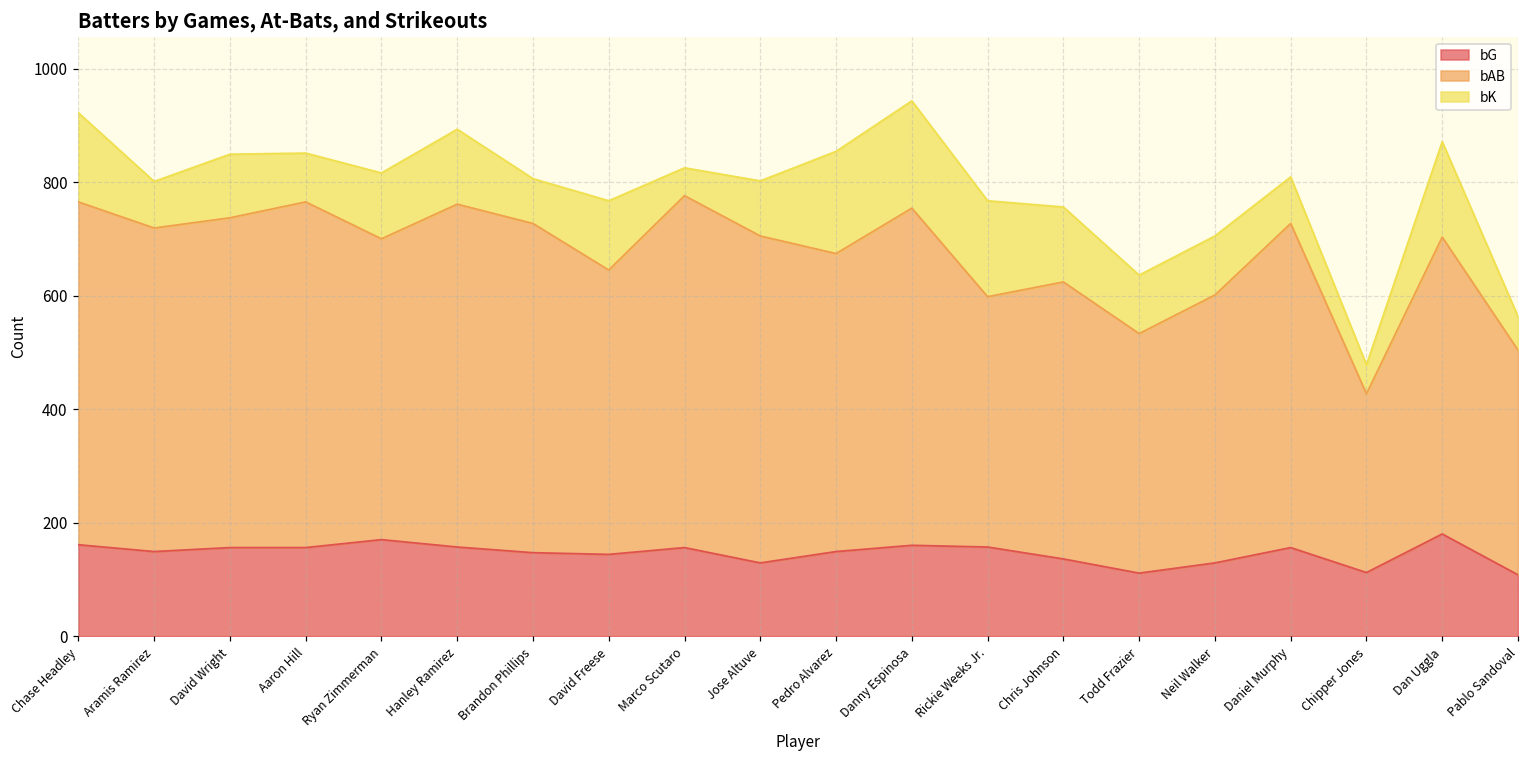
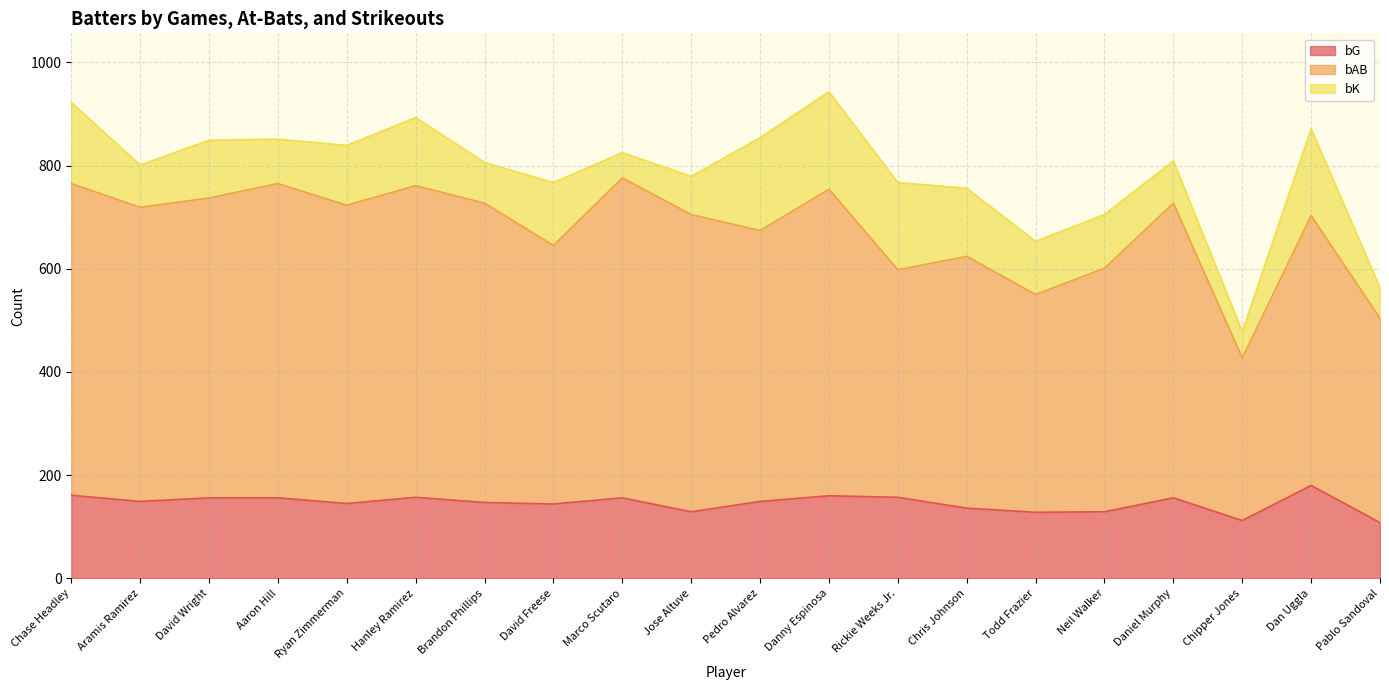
  {
    "bG": {
      "Chase Headley": 160,
      "Aramis Ramirez": 150,
      "David Wright": 160,
      "Aaron Hill": 160,
-     "Ryan Zimmerman": 170,
+     "Ryan Zimmerman": 150,
      "Hanley Ramirez": 160,
      "Brandon Phillips": 150,
      "David Freese": 140,
      "Marco Scutaro": 160,
      "Jose Altuve": 130,
      "Pedro Alvarez": 150,
      "Danny Espinosa": 160,
      "Rickie Weeks Jr.": 160,
      "Chris Johnson": 140,
-     "Todd Frazier": 110,
+     "Todd Frazier": 130,
      "Neil Walker": 130,
      "Daniel Murphy": 160,
      "Chipper Jones": 110,
      "Dan Uggla": 180,
      "Pablo Sandoval": 110
    },
    "bAB": {
      "Chase Headley": 600,
      "Aramis Ramirez": 570,
      "David Wright": 580,
      "Aaron Hill": 610,
-     "Ryan Zimmerman": 530,
+     "Ryan Zimmerman": 580,
      "Hanley Ramirez": 600,
      "Brandon Phillips": 580,
      "David Freese": 500,
      "Marco Scutaro": 620,
      "Jose Altuve": 580,
      "Pedro Alvarez": 530,
      "Danny Espinosa": 590,
      "Rickie Weeks Jr.": 440,
      "Chris Johnson": 490,
      "Todd Frazier": 420,
      "Neil Walker": 470,
      "Daniel Murphy": 570,
      "Chipper Jones": 320,
      "Dan Uggla": 520,
      "Pablo Sandoval": 400
    },
    "bK": {
      "Chase Headley": 160,
      "Aramis Ramirez": 80,
      "David Wright": 110,
      "Aaron Hill": 90,
      "Ryan Zimmerman": 120,
      "Hanley Ramirez": 130,
      "Brandon Phillips": 80,
      "David Freese": 120,
      "Marco Scutaro": 50,
-     "Jose Altuve": 100,
+     "Jose Altuve": 70,
      "Pedro Alvarez": 180,
      "Danny Espinosa": 190,
      "Rickie Weeks Jr.": 170,
      "Chris Johnson": 130,
      "Todd Frazier": 100,
      "Neil Walker": 100,
      "Daniel Murphy": 80,
      "Chipper Jones": 50,
      "Dan Uggla": 170,
      "Pablo Sandoval": 60
    }
  }
